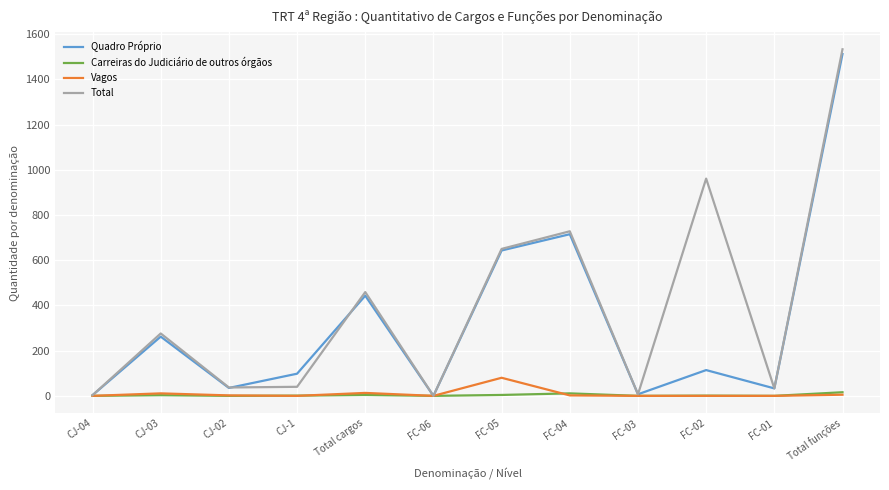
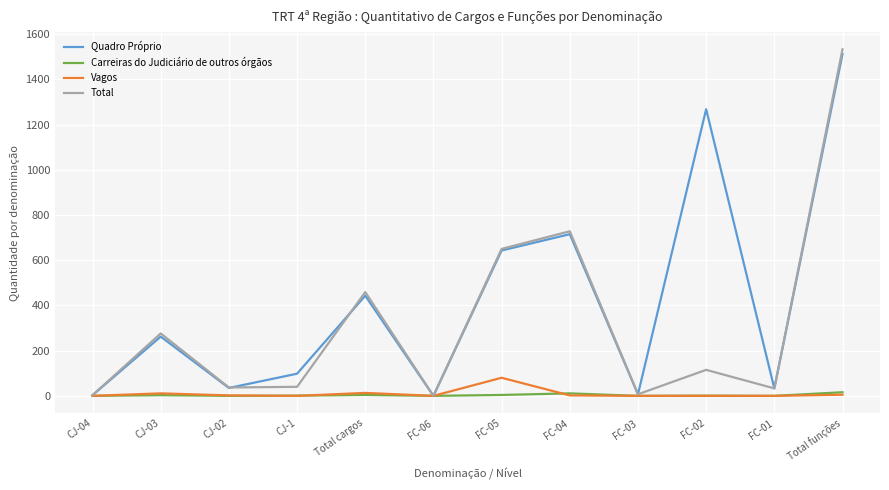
  {
    "Quadro Próprio": {
      "CJ-03": 260,
      "CJ-1": 100,
      "Total cargos": 440,
      "FC-04": 720,
-     "FC-02": 110,
+     "FC-02": 1270,
      "Total funções": 1510
    },
    "Carreiras do Judiciário de outros órgãos": {
      "FC-05": 0
    },
    "Vagos": {
      "FC-05": 80
    },
    "Total": {
      "CJ-03": 280,
      "CJ-1": 40,
      "Total cargos": 460,
      "FC-04": 730,
-     "FC-02": 960,
+     "FC-02": 120,
      "Total funções": 1530
    }
  }
